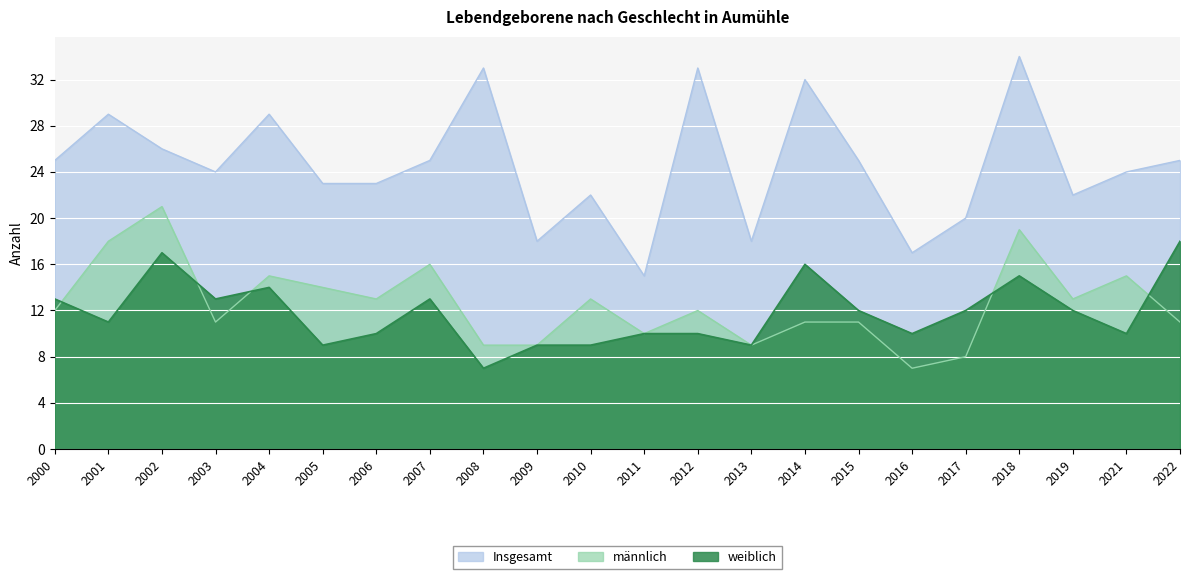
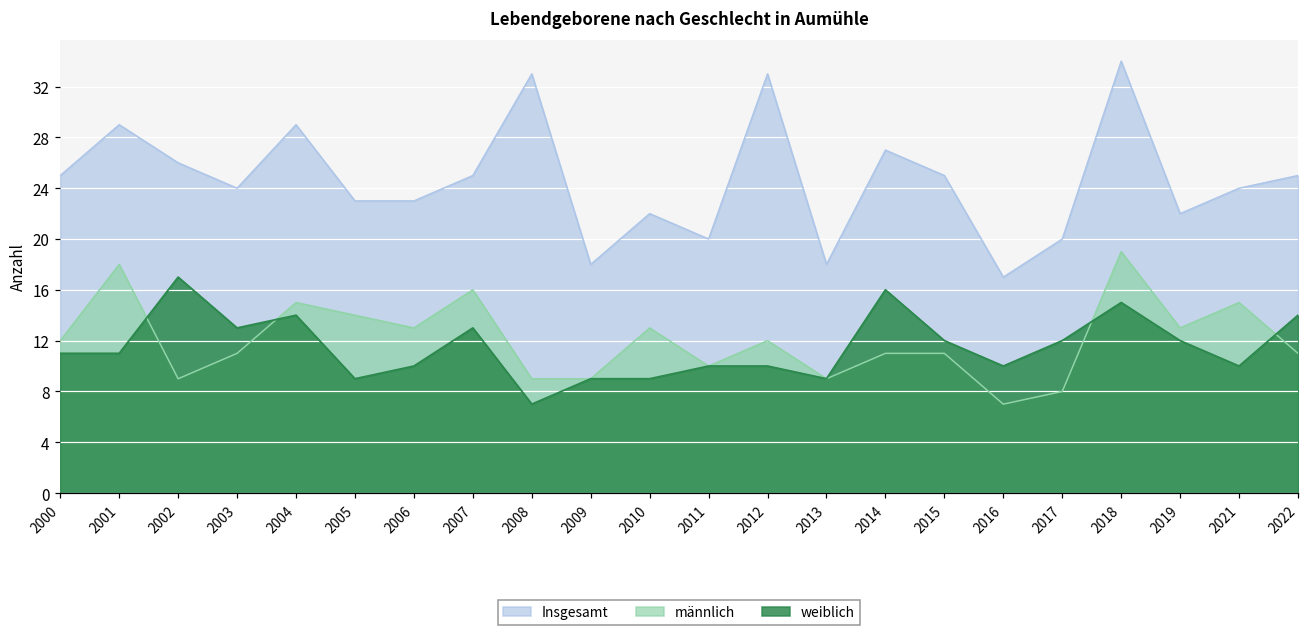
  {
    "Insgesamt": {
      "2000": 25,
      "2001": 29,
      "2002": 26,
      "2003": 24,
      "2004": 29,
      "2005": 23,
      "2006": 23,
      "2007": 25,
      "2008": 33,
      "2009": 18,
      "2010": 22,
-     "2011": 15,
+     "2011": 20,
      "2012": 33,
      "2013": 18,
-     "2014": 32,
+     "2014": 27,
      "2015": 25,
      "2016": 17,
      "2017": 20,
      "2018": 34,
      "2019": 22,
      "2021": 24,
      "2022": 25
    },
    "männlich": {
      "2000": 12,
      "2001": 18,
-     "2002": 21,
+     "2002": 9,
      "2003": 11,
      "2004": 15,
      "2005": 14,
      "2006": 13,
      "2007": 16,
      "2008": 9,
      "2010": 13,
      "2012": 12,
      "2014": 11,
      "2015": 11,
      "2016": 7,
      "2017": 8,
      "2018": 19,
      "2019": 13,
      "2021": 15,
      "2022": 11
    },
    "weiblich": {
-     "2000": 13,
+     "2000": 11,
      "2001": 11,
      "2002": 17,
      "2003": 13,
      "2004": 14,
      "2005": 9,
      "2006": 10,
      "2007": 13,
      "2008": 7,
      "2010": 9,
      "2012": 10,
      "2014": 16,
      "2015": 12,
      "2016": 10,
      "2017": 12,
      "2018": 15,
      "2019": 12,
      "2021": 10,
-     "2022": 18
+     "2022": 14
    }
  }
